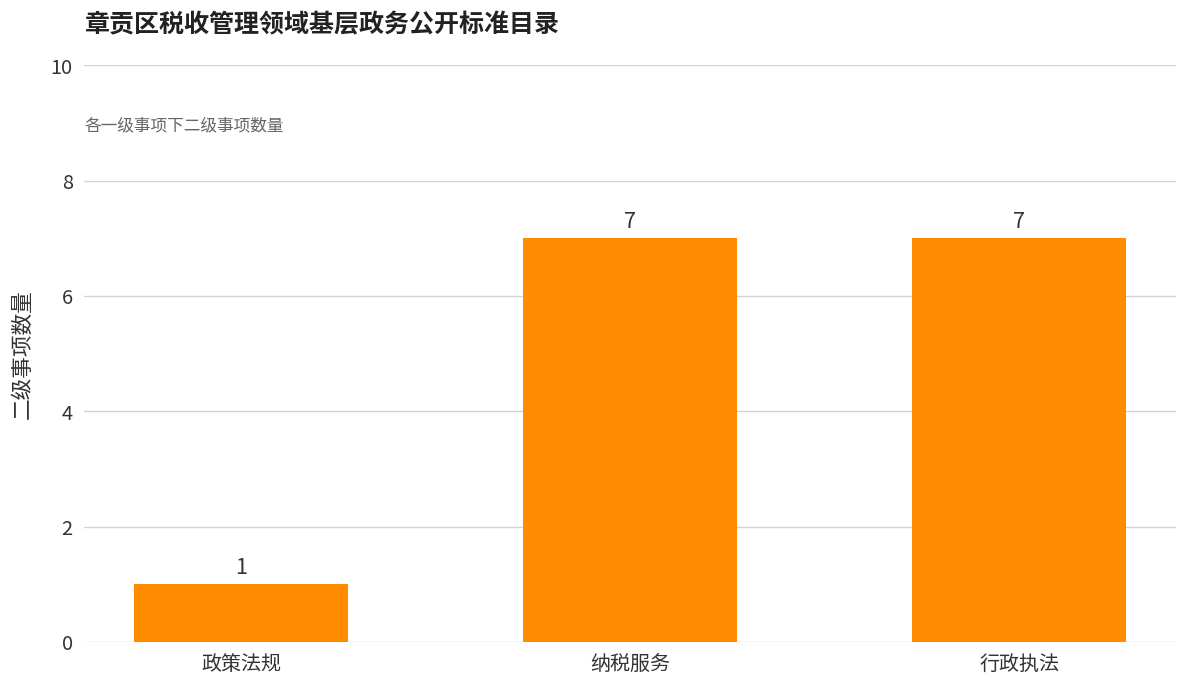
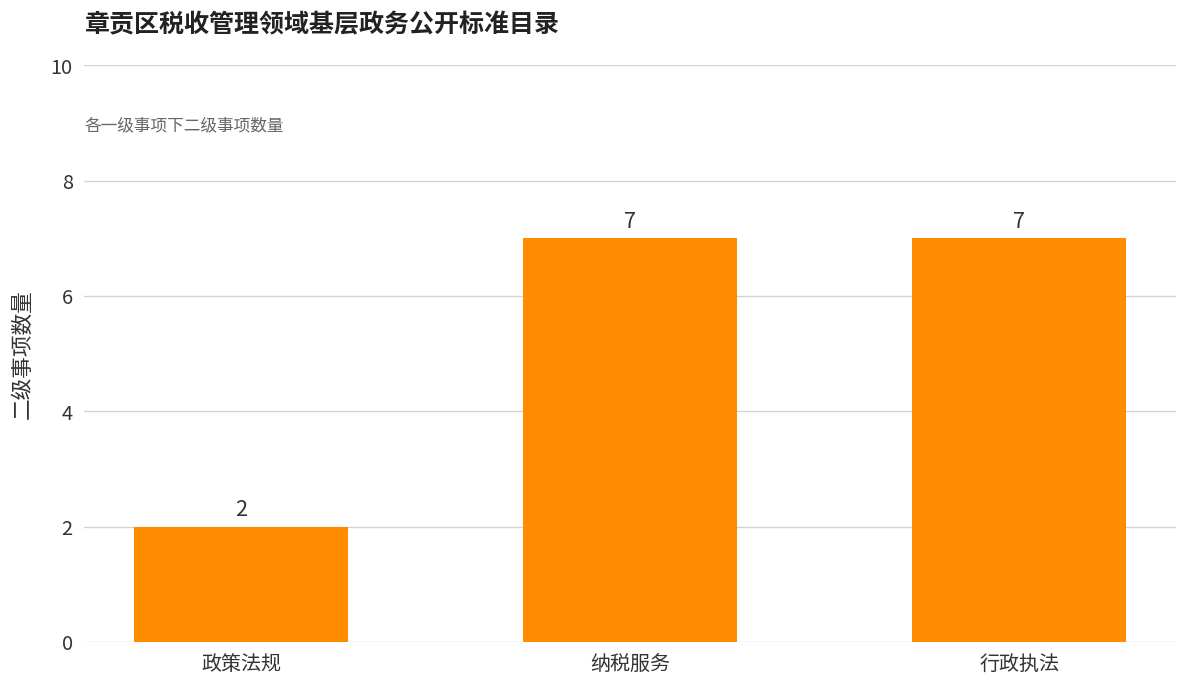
  {
-   "政策法规": 1,
+   "政策法规": 2,
    "纳税服务": 7,
    "行政执法": 7
  }
